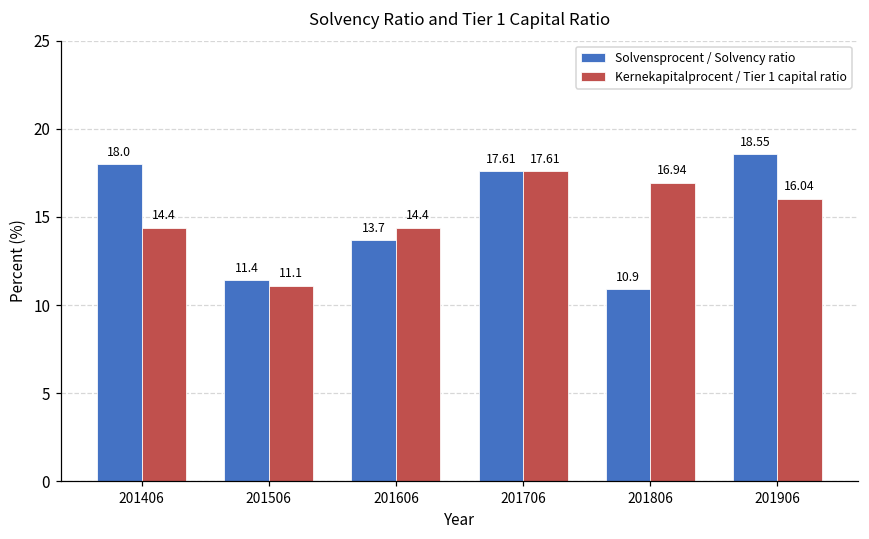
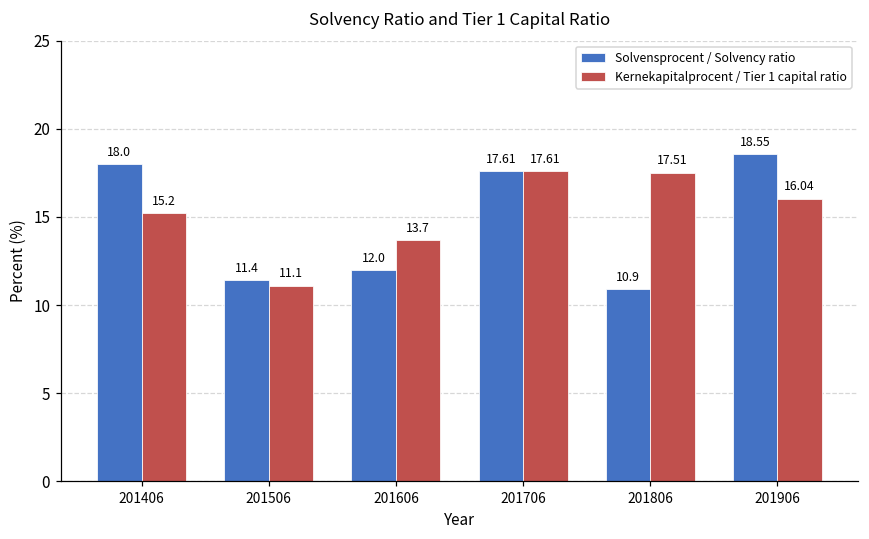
  {
    "Solvensprocent / Solvency ratio": {
      "201406": 18.0,
      "201506": 11.4,
-     "201606": 13.7,
+     "201606": 12.0,
      "201706": 17.61,
      "201806": 10.9,
      "201906": 18.55
    },
    "Kernekapitalprocent / Tier 1 capital ratio": {
-     "201406": 14.4,
+     "201406": 15.2,
      "201506": 11.1,
-     "201606": 14.4,
+     "201606": 13.7,
      "201706": 17.61,
-     "201806": 16.94,
+     "201806": 17.51,
      "201906": 16.04
    }
  }
